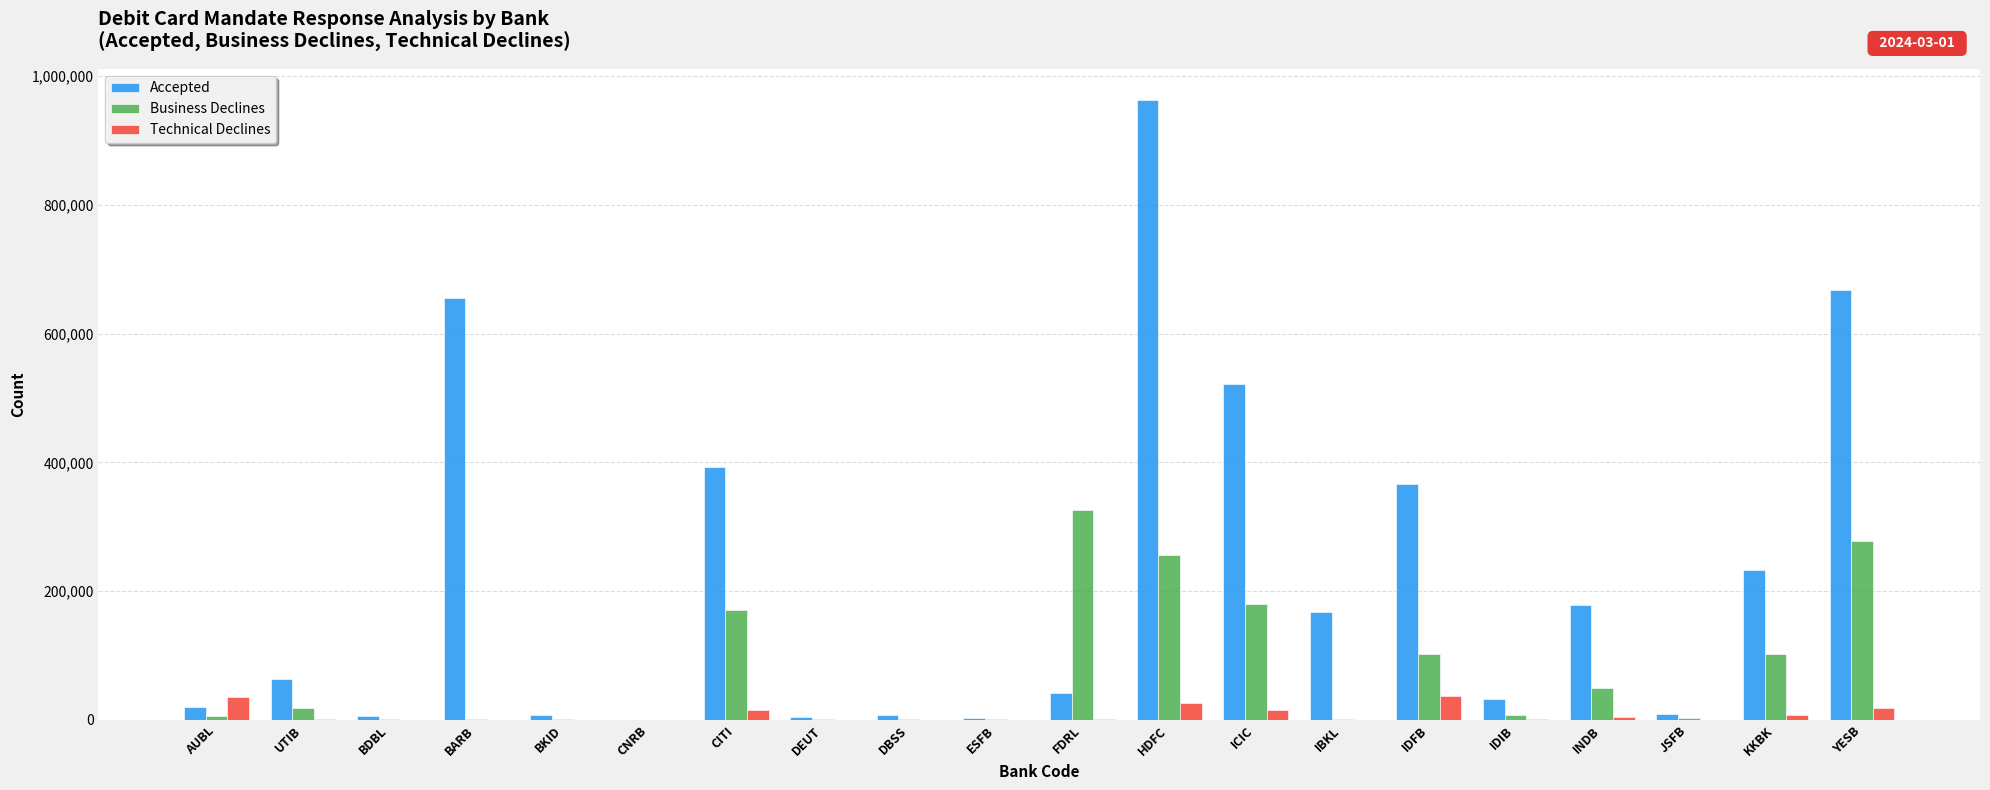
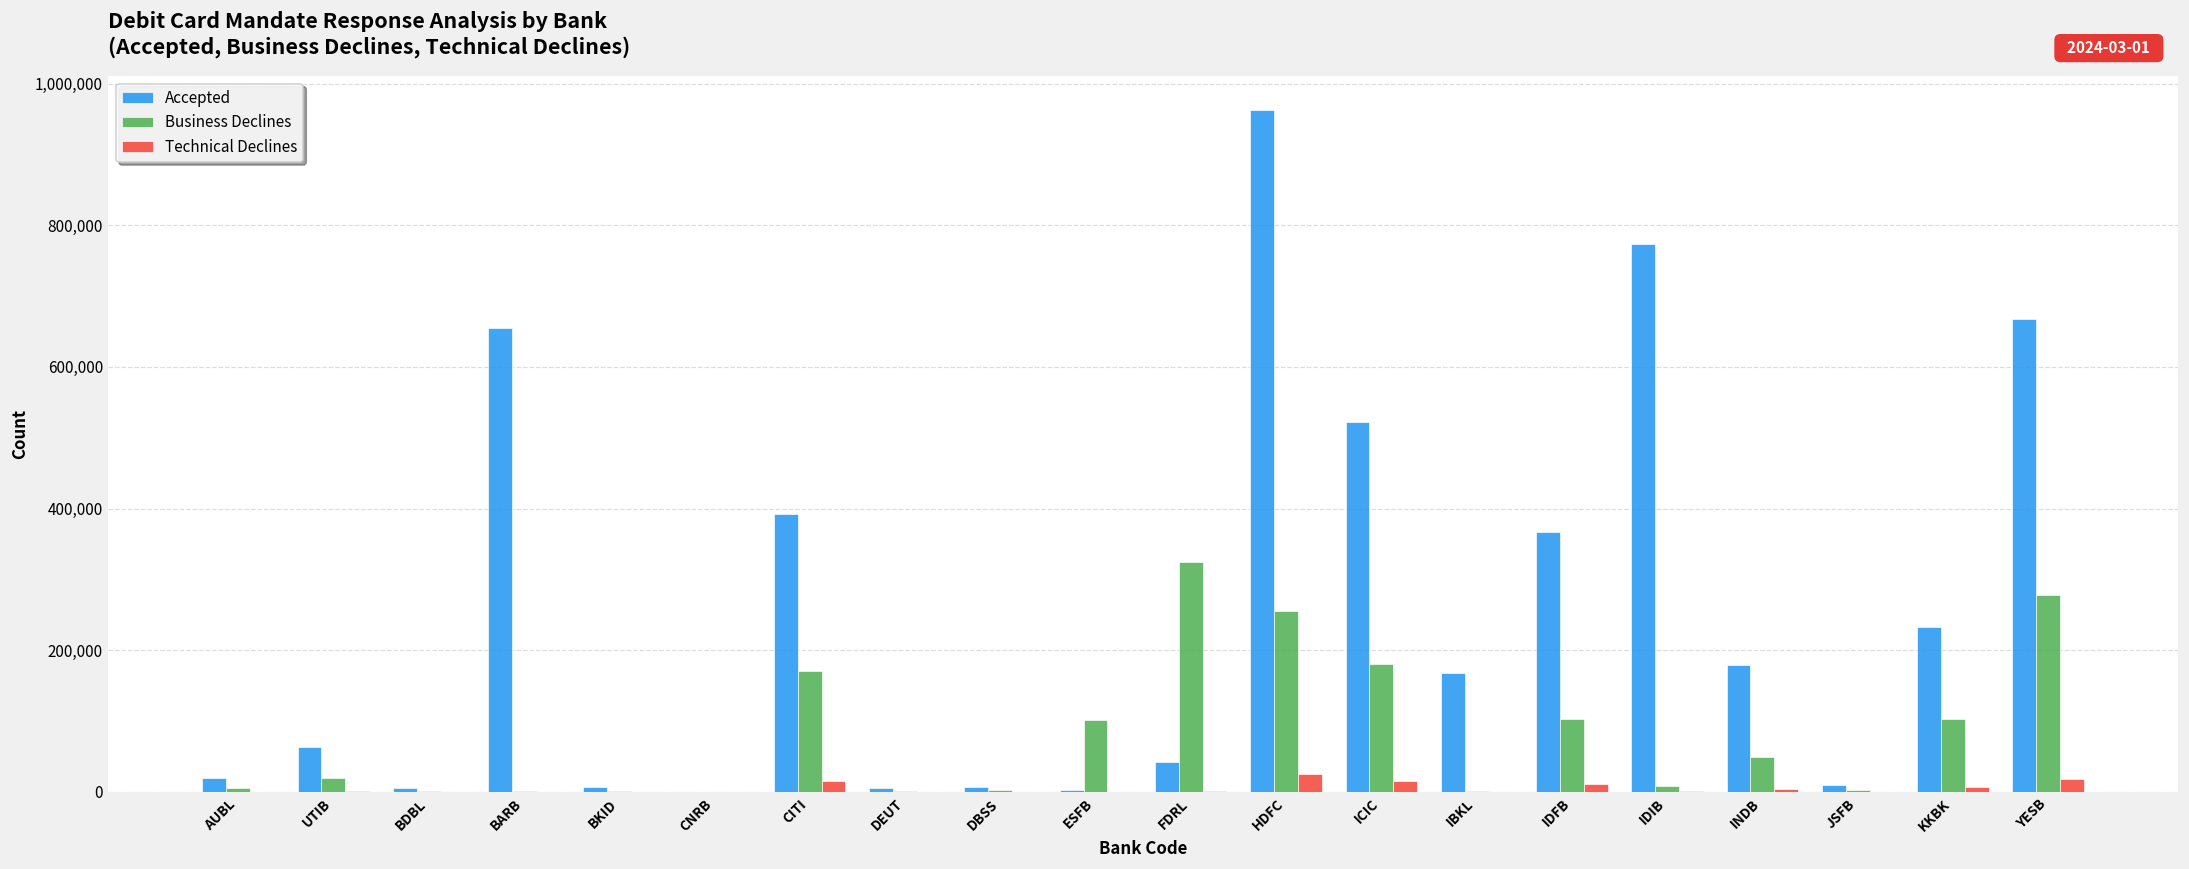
  {
    "Accepted": {
      "AUBL": "20,000",
      "UTIB": "60,000",
      "BDBL": "10,000",
      "BARB": "660,000",
      "BKID": "10,000",
      "CITI": "390,000",
      "DEUT": "0",
      "DBSS": "10,000",
      "FDRL": "40,000",
      "HDFC": "960,000",
      "ICIC": "520,000",
      "IBKL": "170,000",
      "IDFB": "370,000",
-     "IDIB": "30,000",
+     "IDIB": "770,000",
      "INDB": "180,000",
      "JSFB": "10,000",
      "KKBK": "230,000",
      "YESB": "670,000"
    },
    "Business Declines": {
      "AUBL": "10,000",
      "UTIB": "20,000",
      "CITI": "170,000",
-     "ESFB": "0",
+     "ESFB": "100,000",
      "FDRL": "330,000",
      "HDFC": "260,000",
      "ICIC": "180,000",
      "IDFB": "100,000",
      "IDIB": "10,000",
      "INDB": "50,000",
      "KKBK": "100,000",
      "YESB": "280,000"
    },
    "Technical Declines": {
-     "AUBL": "40,000",
+     "AUBL": "0",
      "CITI": "20,000",
      "HDFC": "30,000",
      "ICIC": "20,000",
-     "IDFB": "40,000",
+     "IDFB": "10,000",
      "INDB": "0",
      "KKBK": "10,000",
      "YESB": "20,000"
    }
  }
